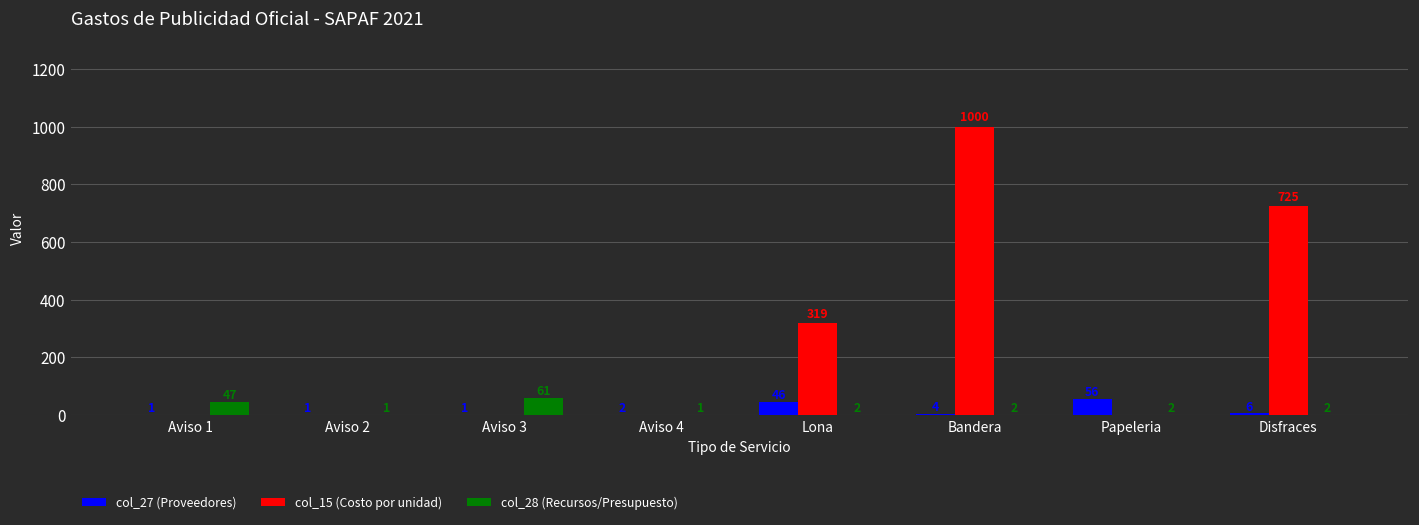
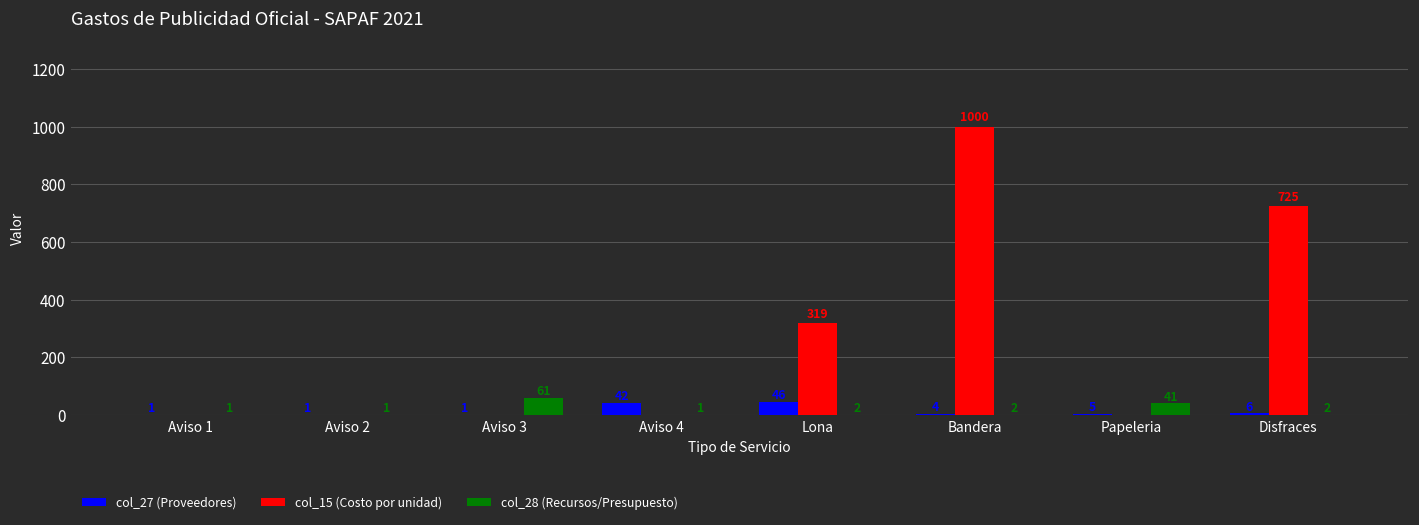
  {
    "col_27 (Proveedores)": {
      "Aviso 1": 1,
      "Aviso 2": 1,
      "Aviso 3": 1,
-     "Aviso 4": 2,
+     "Aviso 4": 42,
      "Lona": 46,
      "Bandera": 4,
-     "Papeleria": 56,
+     "Papeleria": 5,
      "Disfraces": 6
    },
    "col_15 (Costo por unidad)": {
      "Lona": 319,
      "Bandera": 1000,
      "Disfraces": 725
    },
    "col_28 (Recursos/Presupuesto)": {
-     "Aviso 1": 47,
+     "Aviso 1": 1,
      "Aviso 2": 1,
      "Aviso 3": 61,
      "Aviso 4": 1,
      "Lona": 2,
      "Bandera": 2,
-     "Papeleria": 2,
+     "Papeleria": 41,
      "Disfraces": 2
    }
  }
